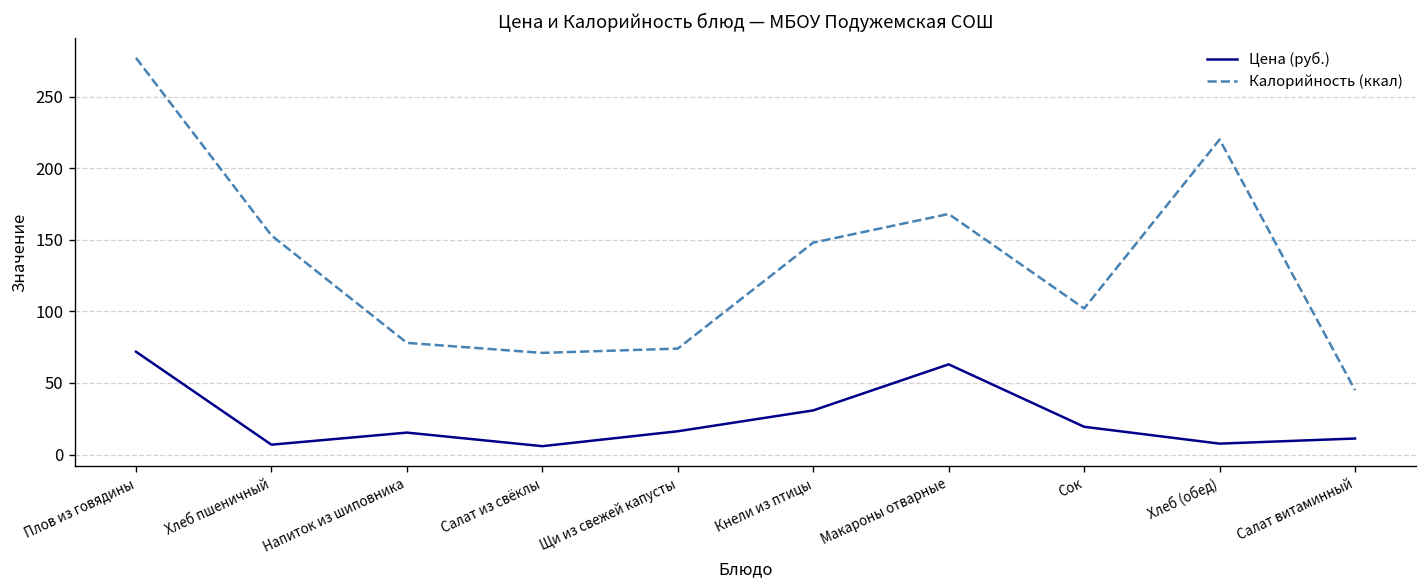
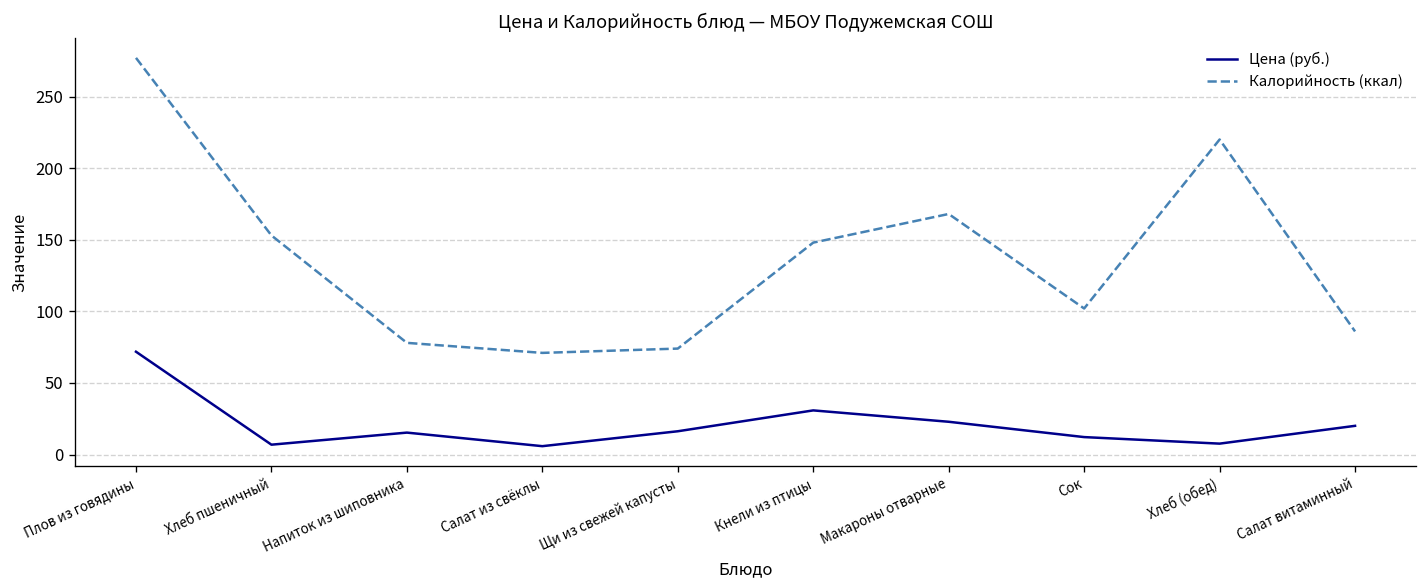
  {
    "Цена (руб.)": {
      "Плов из говядины": 72,
      "Хлеб пшеничный": 7,
      "Напиток из шиповника": 15,
      "Салат из свёклы": 6,
      "Щи из свежей капусты": 16,
      "Кнели из птицы": 31,
-     "Макароны отварные": 63,
-     "Сок": 19,
+     "Макароны отварные": 23,
+     "Сок": 12,
      "Хлеб (обед)": 8,
-     "Салат витаминный": 11
+     "Салат витаминный": 20
    },
    "Калорийность (ккал)": {
      "Плов из говядины": 277,
      "Хлеб пшеничный": 153,
      "Напиток из шиповника": 78,
      "Салат из свёклы": 71,
      "Щи из свежей капусты": 74,
      "Кнели из птицы": 148,
      "Макароны отварные": 168,
      "Сок": 102,
      "Хлеб (обед)": 220,
-     "Салат витаминный": 45
+     "Салат витаминный": 86
    }
  }
